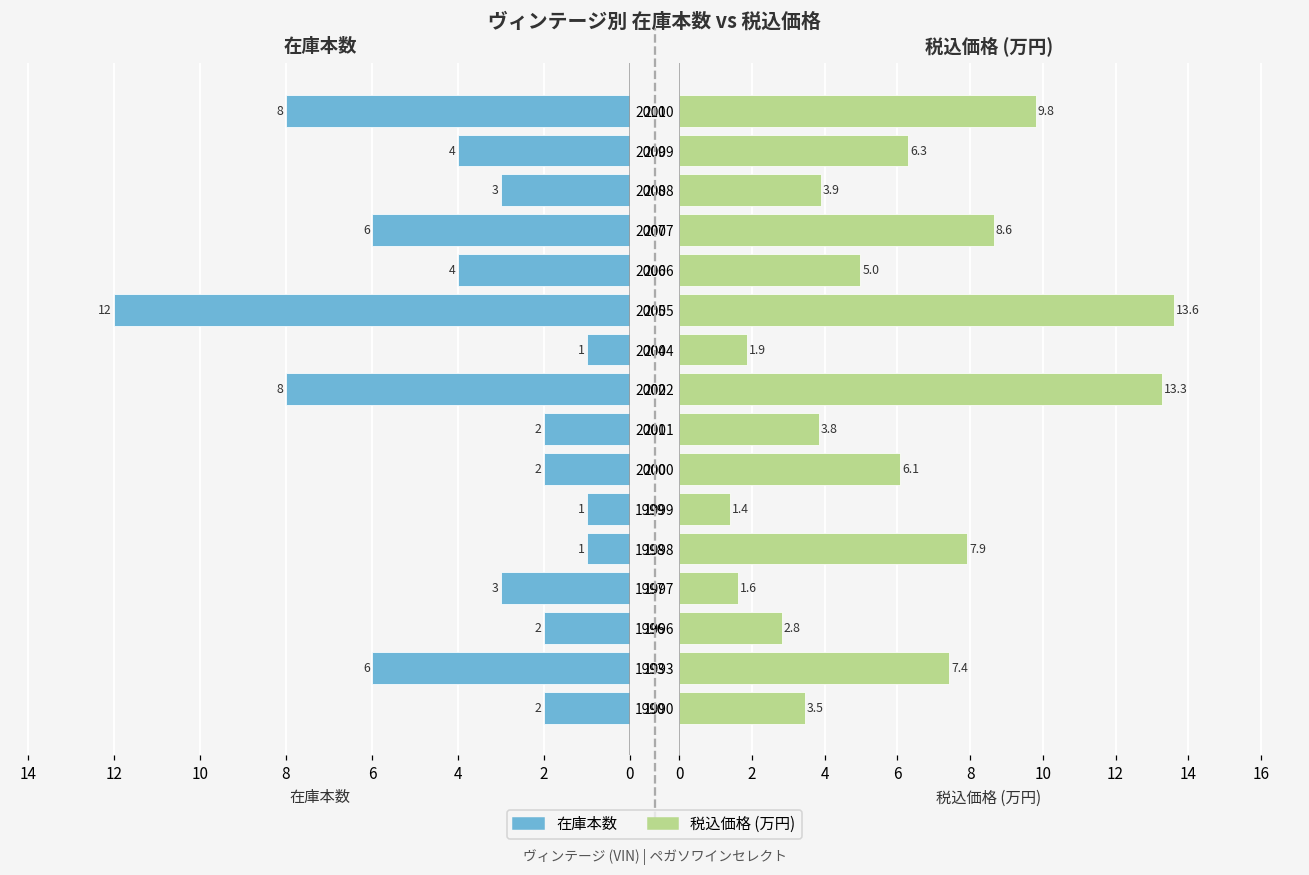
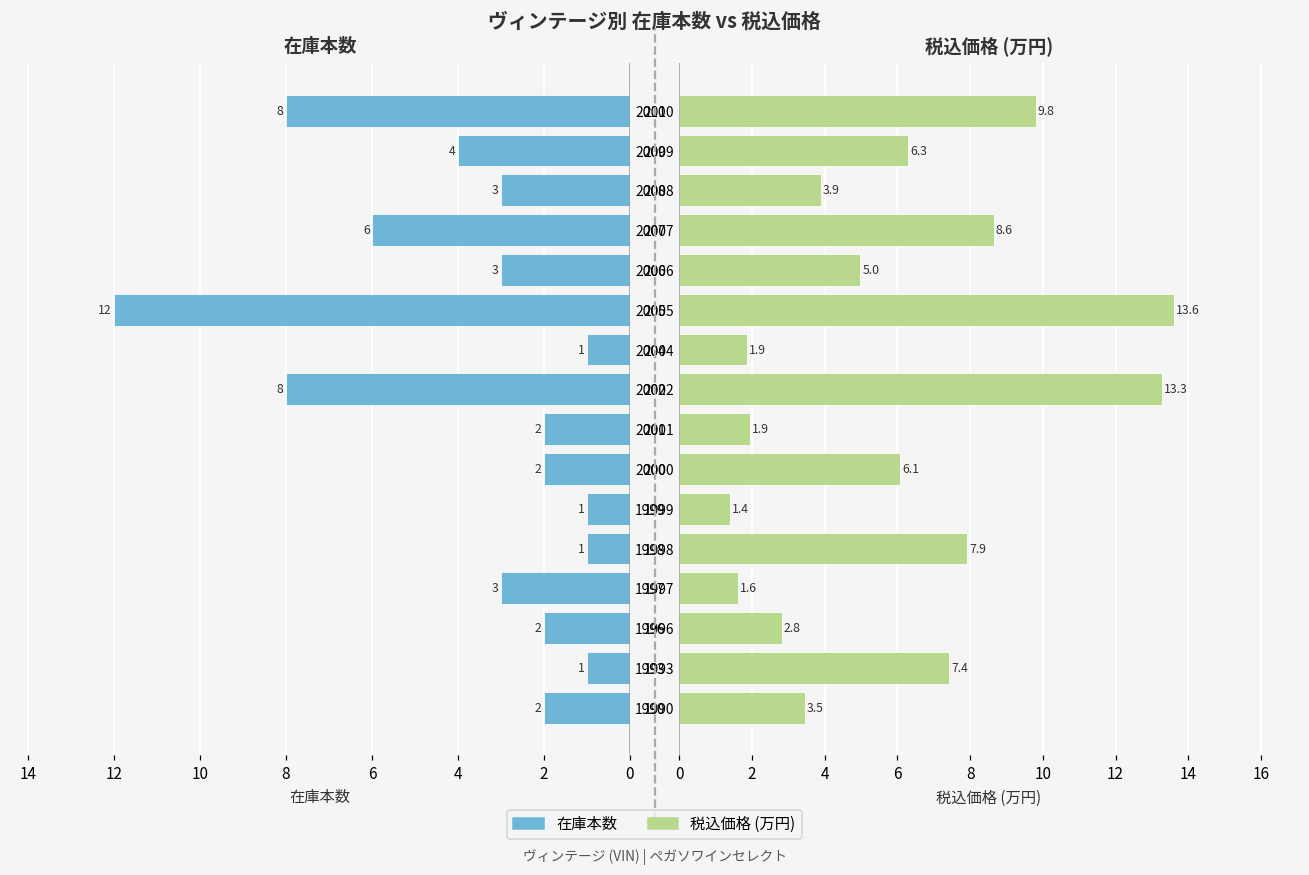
  {
    "在庫本数": {
      "2010": 8,
      "2009": 4,
      "2008": 3,
      "2007": 6,
-     "2006": 4,
+     "2006": 3,
      "2005": 12,
      "2004": 1,
      "2002": 8,
      "2001": 2,
      "2000": 2,
      "1999": 1,
      "1998": 1,
      "1997": 3,
      "1996": 2,
-     "1993": 6,
+     "1993": 1,
      "1990": 2
    },
    "税込価格 (万円)": {
      "2010": 9.8,
      "2009": 6.3,
      "2008": 3.9,
      "2007": 8.6,
      "2006": 5.0,
      "2005": 13.6,
      "2004": 1.9,
      "2002": 13.3,
-     "2001": 3.8,
+     "2001": 1.9,
      "2000": 6.1,
      "1999": 1.4,
      "1998": 7.9,
      "1997": 1.6,
      "1996": 2.8,
      "1993": 7.4,
      "1990": 3.5
    }
  }
